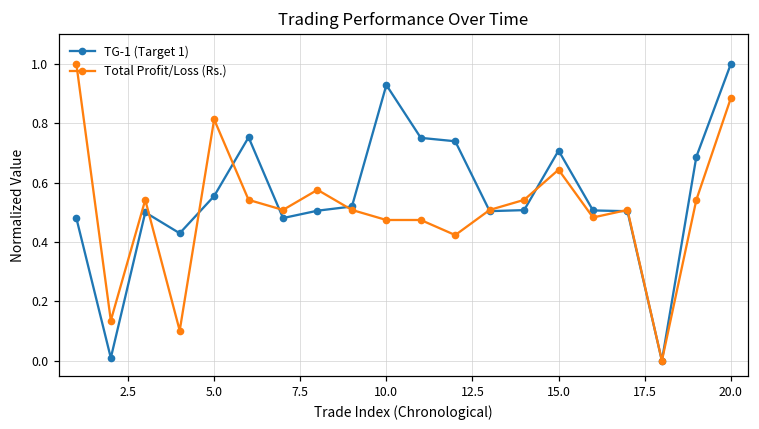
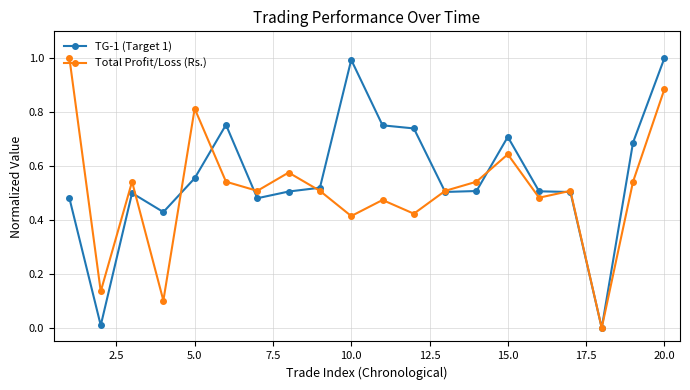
  {
    "TG-1 (Target 1)": {
      "5.0": 0.56,
-     "10.0": 0.93,
+     "10.0": 0.99,
      "15.0": 0.71,
      "20.0": 1.00
    },
    "Total Profit/Loss (Rs.)": {
      "5.0": 0.81,
-     "10.0": 0.47,
+     "10.0": 0.42,
      "15.0": 0.64,
      "20.0": 0.88
    }
  }
